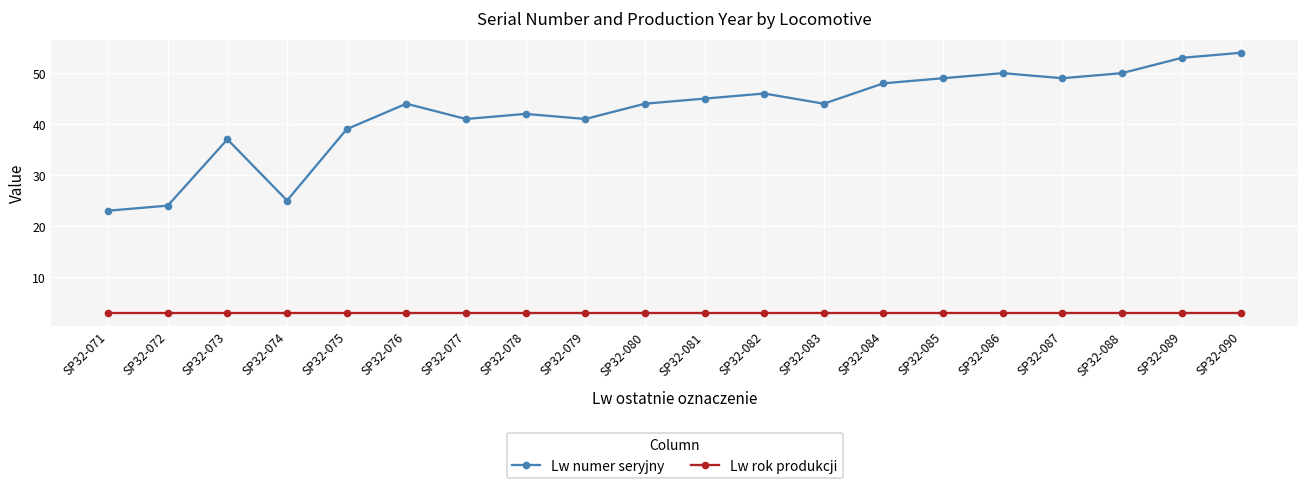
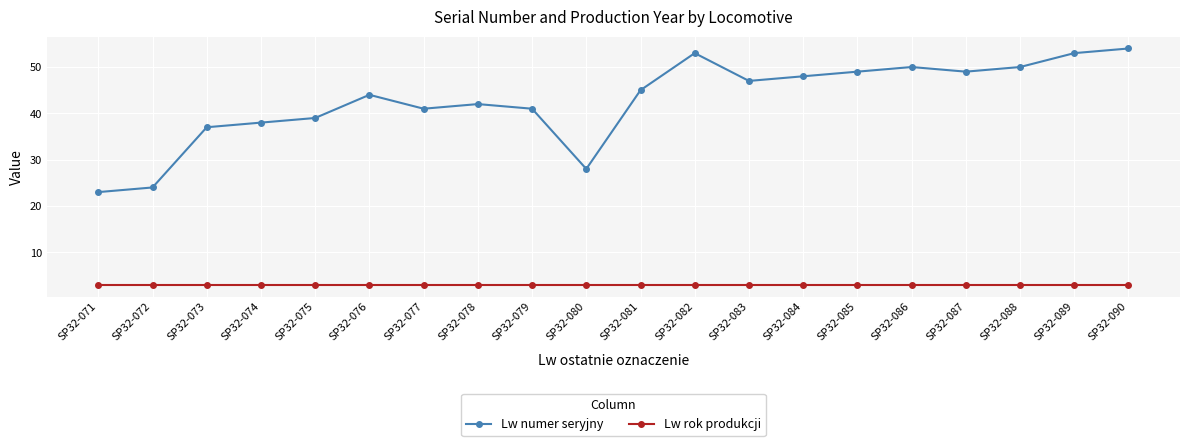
  {
    "Lw numer seryjny": {
      "SP32-071": 23,
      "SP32-072": 24,
      "SP32-073": 37,
-     "SP32-074": 25,
+     "SP32-074": 38,
      "SP32-075": 39,
      "SP32-076": 44,
      "SP32-077": 41,
      "SP32-078": 42,
      "SP32-079": 41,
-     "SP32-080": 44,
+     "SP32-080": 28,
      "SP32-081": 45,
-     "SP32-082": 46,
-     "SP32-083": 44,
+     "SP32-082": 53,
+     "SP32-083": 47,
      "SP32-084": 48,
      "SP32-085": 49,
      "SP32-086": 50,
      "SP32-087": 49,
      "SP32-088": 50,
      "SP32-089": 53,
      "SP32-090": 54
    },
    "Lw rok produkcji": {
      "SP32-071": 3,
      "SP32-072": 3,
      "SP32-073": 3,
      "SP32-074": 3,
      "SP32-075": 3,
      "SP32-076": 3,
      "SP32-077": 3,
      "SP32-078": 3,
      "SP32-079": 3,
      "SP32-080": 3,
      "SP32-081": 3,
      "SP32-082": 3,
      "SP32-083": 3,
      "SP32-084": 3,
      "SP32-085": 3,
      "SP32-086": 3,
      "SP32-087": 3,
      "SP32-088": 3,
      "SP32-089": 3,
      "SP32-090": 3
    }
  }
